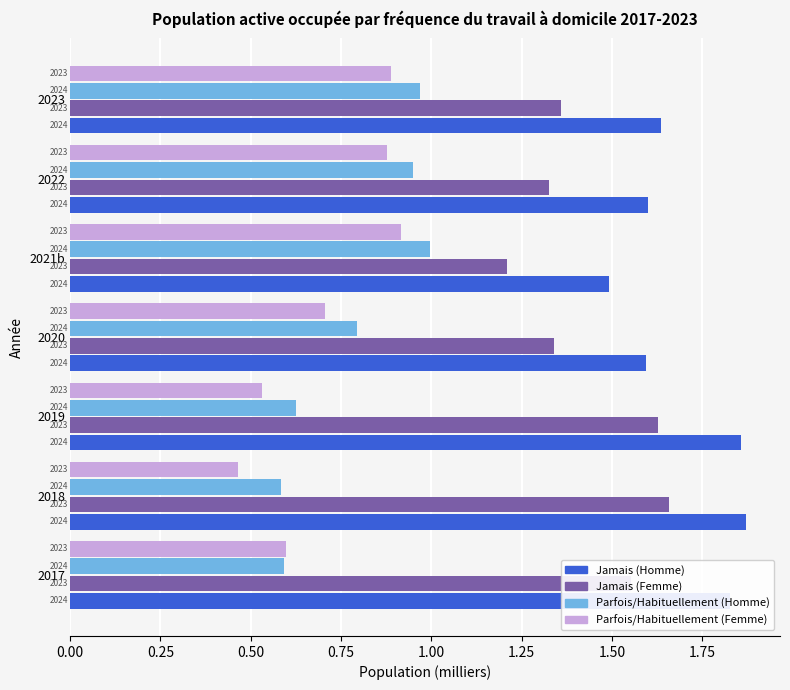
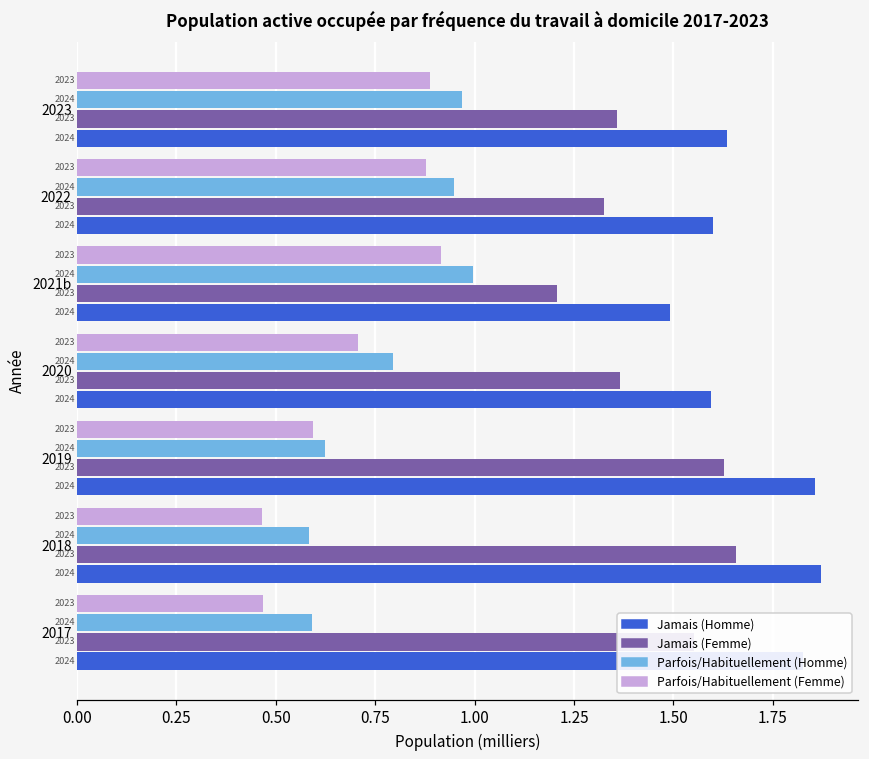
  {
    "Jamais (Homme)": {
      "2023": 1.64,
      "2022": 1.60,
      "2021b": 1.49,
      "2020": 1.59,
      "2019": 1.86,
      "2018": 1.87
    },
    "Jamais (Femme)": {
      "2023": 1.36,
      "2022": 1.33,
      "2021b": 1.21,
-     "2020": 1.34,
+     "2020": 1.37,
      "2019": 1.63,
      "2018": 1.66
    },
    "Parfois/Habituellement (Homme)": {
      "2023": 0.97,
      "2022": 0.95,
      "2021b": 1.00,
      "2020": 0.80,
      "2019": 0.62,
      "2018": 0.58,
      "2017": 0.59
    },
    "Parfois/Habituellement (Femme)": {
      "2023": 0.89,
      "2022": 0.88,
      "2021b": 0.92,
      "2020": 0.71,
-     "2019": 0.53,
+     "2019": 0.59,
      "2018": 0.47,
-     "2017": 0.60
+     "2017": 0.47
    }
  }
